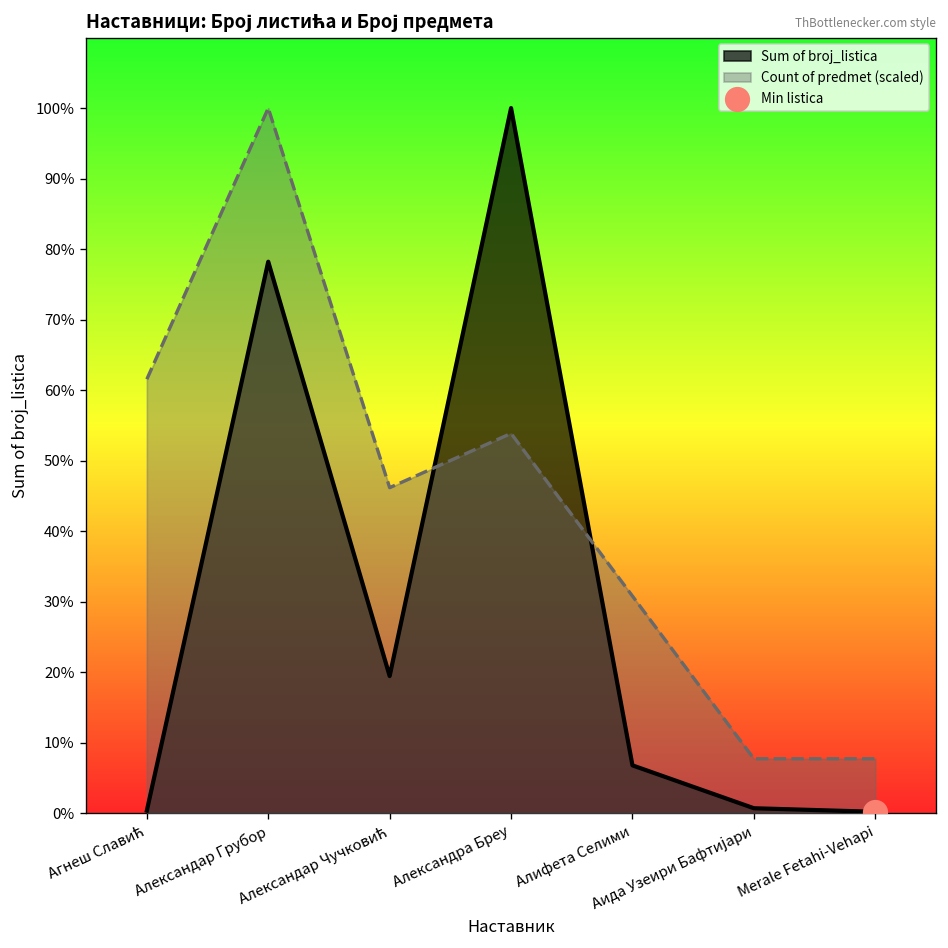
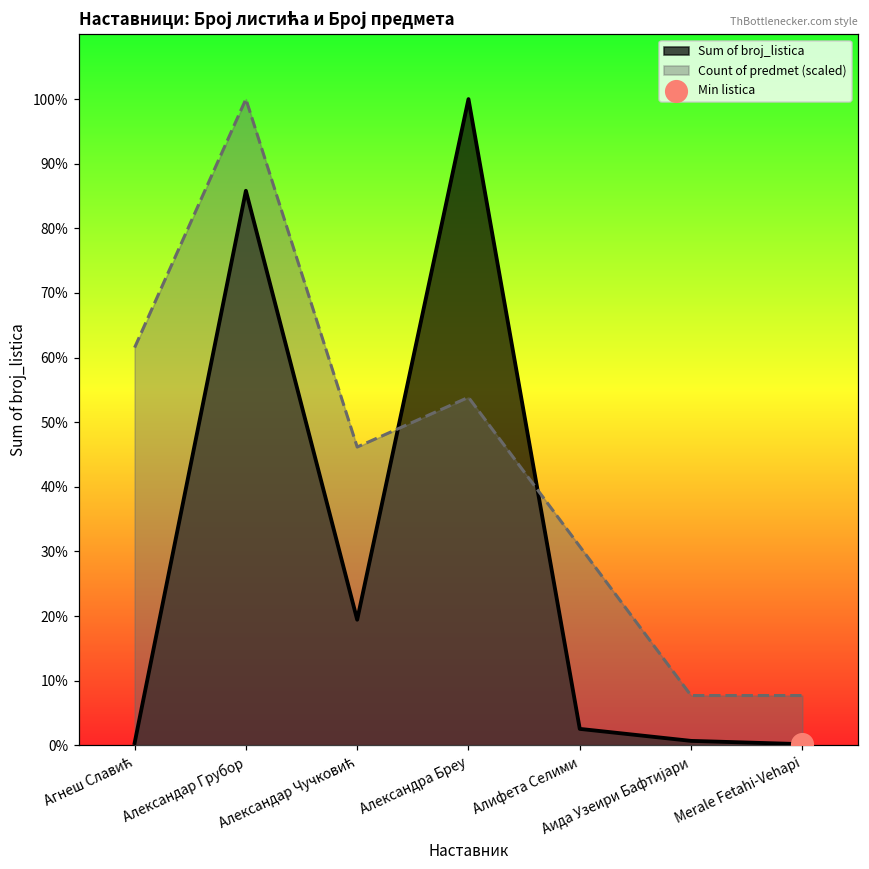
  {
    "Sum of broj_listica": {
      "Агнеш Славић": "0%",
-     "Александар Грубор": "78%",
+     "Александар Грубор": "86%",
      "Александар Чучковић": "19%",
      "Александра Бреу": "100%",
-     "Алифета Селими": "7%",
+     "Алифета Селими": "3%",
      "Аида Узеири Бафтијари": "1%"
    },
    "Count of predmet (scaled)": {
      "Агнеш Славић": "62%",
      "Александар Грубор": "100%",
      "Александар Чучковић": "46%",
      "Александра Бреу": "54%",
      "Алифета Селими": "31%",
      "Аида Узеири Бафтијари": "8%",
      "Merale Fetahi-Vehapi": "8%"
    }
  }
